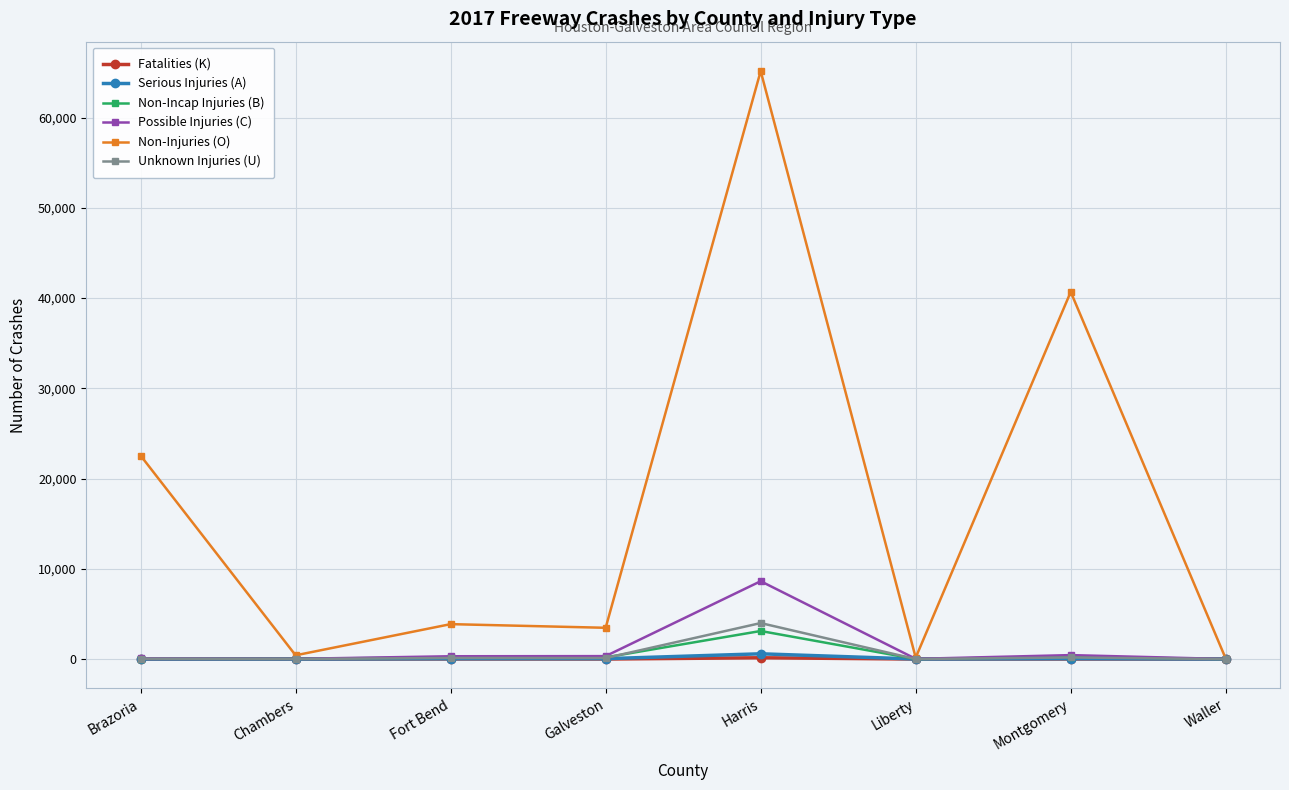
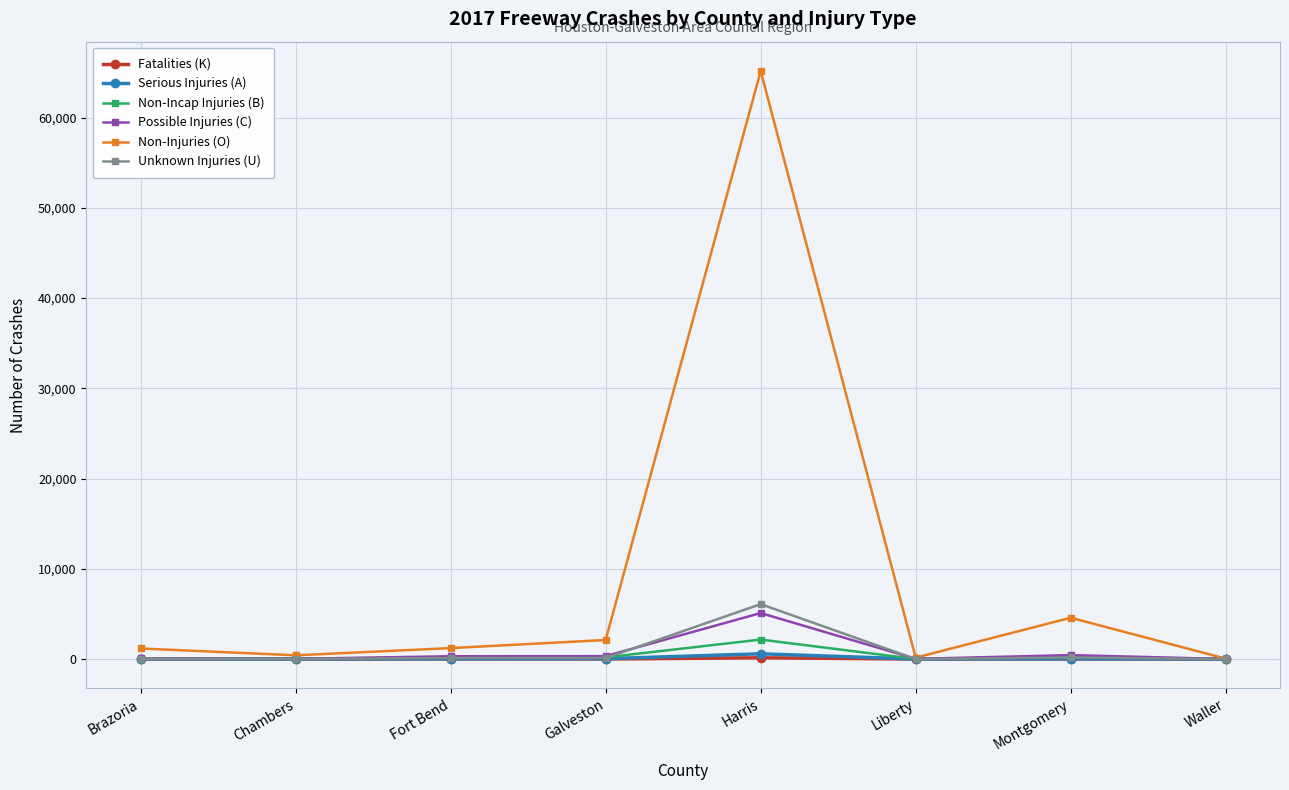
  {
    "Fatalities (K)": {
      "Harris": "0"
    },
    "Serious Injuries (A)": {
      "Harris": "1,000"
    },
    "Non-Incap Injuries (B)": {
-     "Harris": "3,000"
+     "Harris": "2,000"
    },
    "Possible Injuries (C)": {
-     "Harris": "9,000"
+     "Harris": "5,000"
    },
    "Non-Injuries (O)": {
-     "Brazoria": "23,000",
+     "Brazoria": "1,000",
      "Chambers": "0",
-     "Fort Bend": "4,000",
-     "Galveston": "3,000",
+     "Fort Bend": "1,000",
+     "Galveston": "2,000",
      "Harris": "65,000",
-     "Montgomery": "41,000"
+     "Montgomery": "5,000"
    },
    "Unknown Injuries (U)": {
-     "Harris": "4,000"
+     "Harris": "6,000"
    }
  }
